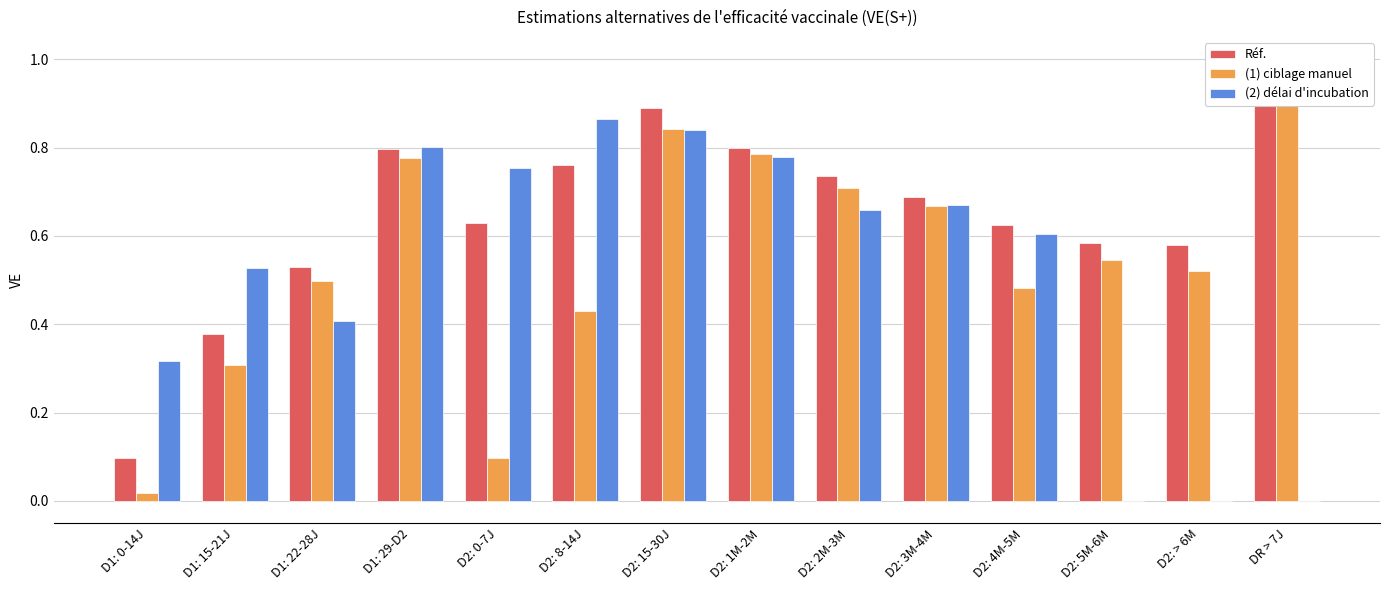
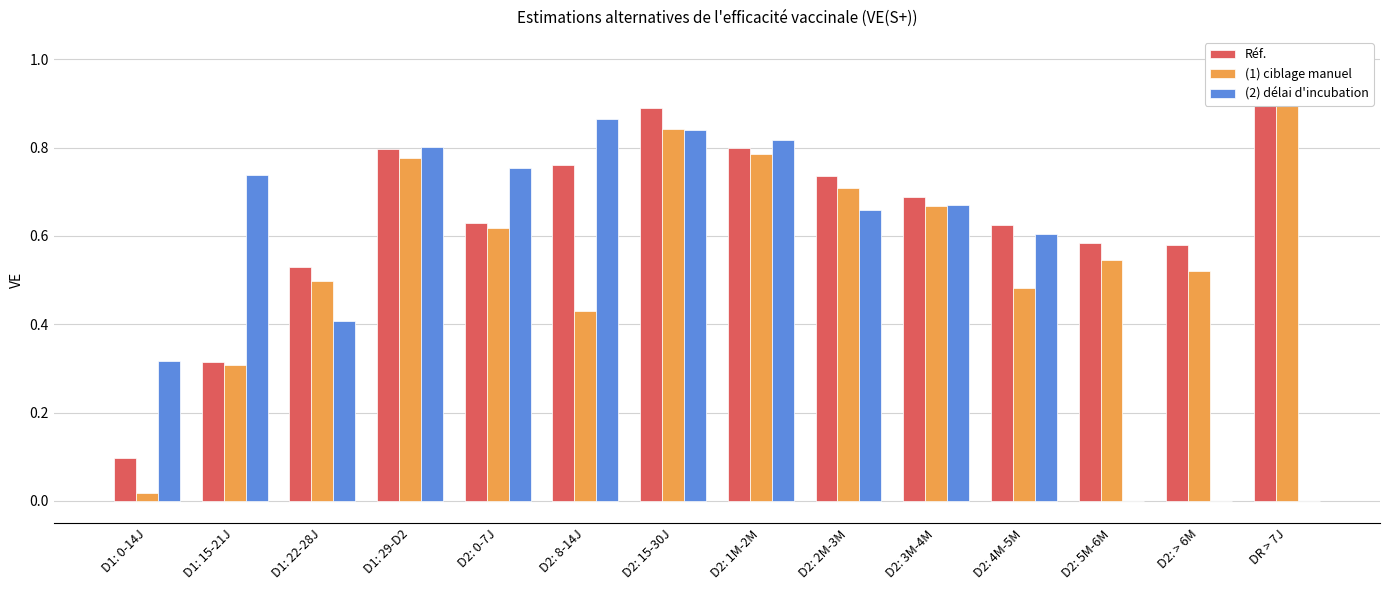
  {
    "Réf.": {
      "D1: 0-14J": 0.10,
-     "D1: 15-21J": 0.38,
+     "D1: 15-21J": 0.31,
      "D1: 22-28J": 0.53,
      "D1: 29-D2": 0.80,
      "D2: 0-7J": 0.63,
      "D2: 8-14J": 0.76,
      "D2: 15-30J": 0.89,
      "D2: 1M-2M": 0.80,
      "D2: 2M-3M": 0.73,
      "D2: 3M-4M": 0.69,
      "D2: 4M-5M": 0.62,
      "D2: 5M-6M": 0.58,
      "D2: > 6M": 0.58
    },
    "(1) ciblage manuel": {
      "D1: 0-14J": 0.02,
      "D1: 15-21J": 0.31,
      "D1: 22-28J": 0.50,
      "D1: 29-D2": 0.78,
-     "D2: 0-7J": 0.10,
+     "D2: 0-7J": 0.62,
      "D2: 8-14J": 0.43,
      "D2: 15-30J": 0.84,
      "D2: 1M-2M": 0.79,
      "D2: 2M-3M": 0.71,
      "D2: 3M-4M": 0.67,
      "D2: 4M-5M": 0.48,
      "D2: 5M-6M": 0.54,
      "D2: > 6M": 0.52
    },
    "(2) délai d'incubation": {
      "D1: 0-14J": 0.32,
-     "D1: 15-21J": 0.53,
+     "D1: 15-21J": 0.74,
      "D1: 22-28J": 0.41,
      "D1: 29-D2": 0.80,
      "D2: 0-7J": 0.75,
      "D2: 8-14J": 0.86,
      "D2: 15-30J": 0.84,
-     "D2: 1M-2M": 0.78,
+     "D2: 1M-2M": 0.82,
      "D2: 2M-3M": 0.66,
      "D2: 3M-4M": 0.67,
      "D2: 4M-5M": 0.60,
      "D2: 5M-6M": 0.00,
      "D2: > 6M": 0.00,
      "DR > 7J": 0.00
    }
  }
